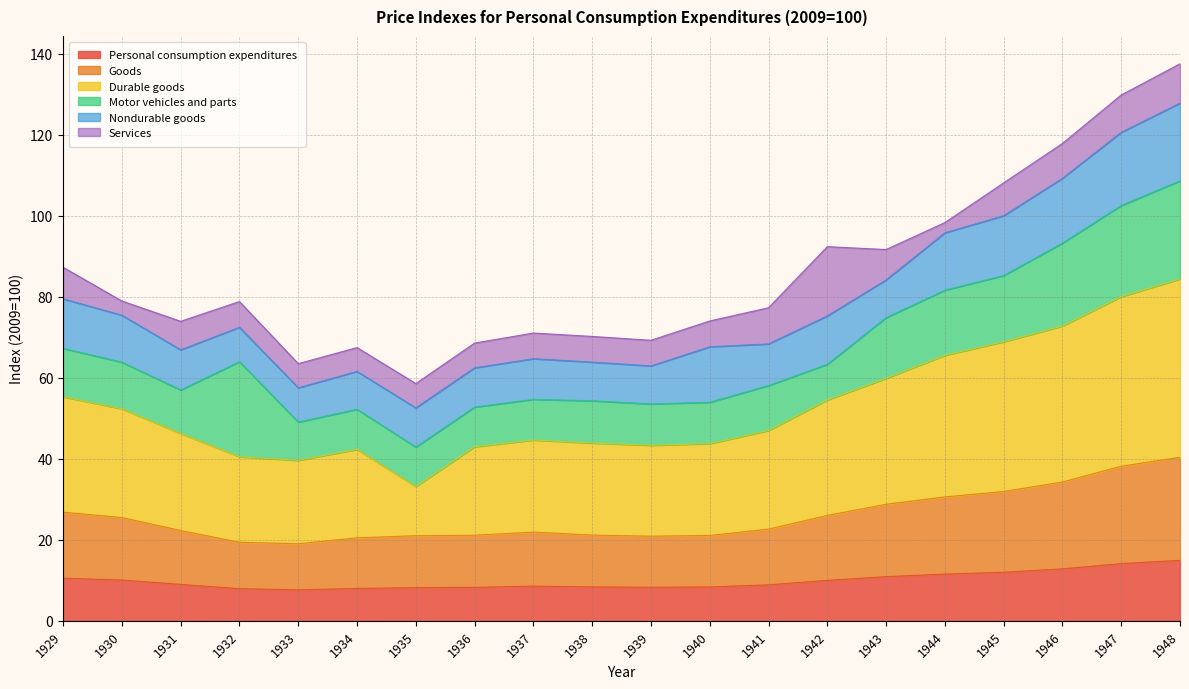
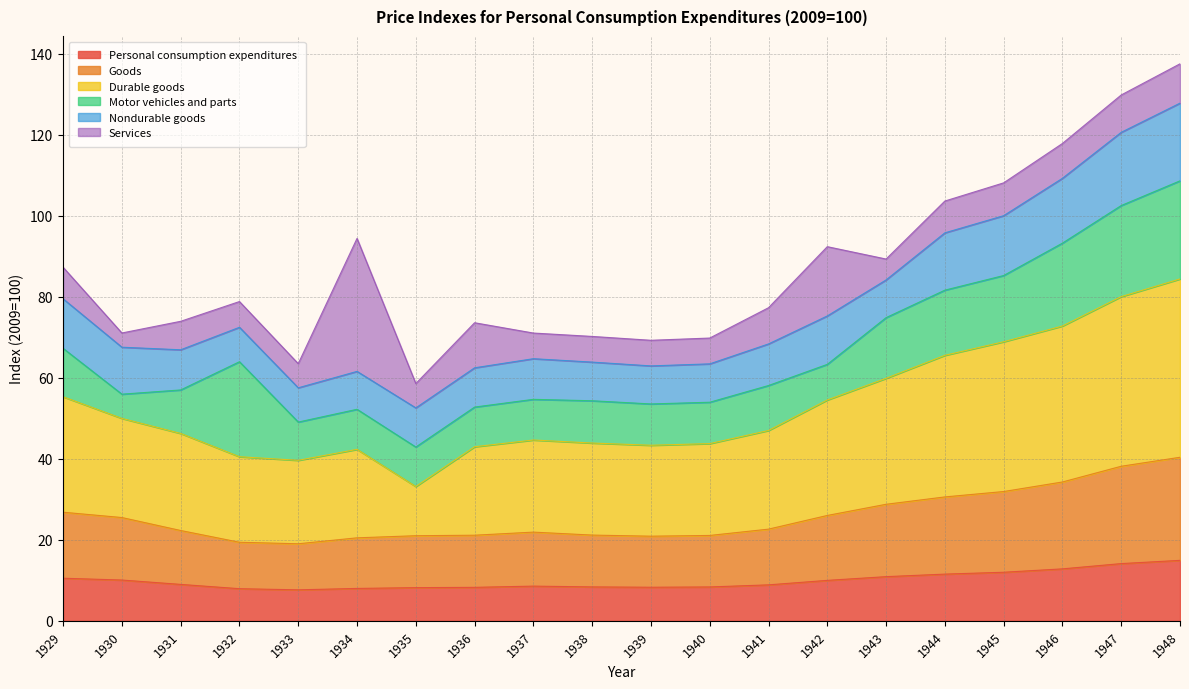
  {
    "Durable goods": {
      "1929": 29,
-     "1930": 27,
+     "1930": 24,
      "1931": 24,
      "1932": 21,
      "1933": 21,
      "1934": 22,
      "1935": 12,
      "1936": 22,
      "1937": 23,
      "1938": 23,
      "1939": 22,
      "1940": 23,
      "1941": 24,
      "1942": 29,
      "1943": 31,
      "1944": 35,
      "1945": 37,
      "1946": 38,
      "1947": 42,
      "1948": 44
    },
    "Motor vehicles and parts": {
      "1929": 12,
-     "1930": 12,
+     "1930": 6,
      "1931": 11,
      "1932": 23,
      "1933": 9,
      "1934": 10,
      "1935": 10,
      "1936": 10,
      "1937": 10,
      "1938": 10,
      "1939": 10,
      "1940": 10,
      "1941": 11,
      "1942": 9,
      "1943": 15,
      "1944": 16,
      "1945": 16,
      "1946": 20,
      "1947": 22,
      "1948": 24
    },
    "Nondurable goods": {
      "1929": 12,
      "1930": 12,
      "1931": 10,
      "1932": 9,
      "1933": 8,
      "1934": 9,
      "1935": 10,
      "1936": 10,
      "1937": 10,
      "1938": 10,
      "1939": 9,
-     "1940": 14,
+     "1940": 9,
      "1941": 10,
      "1942": 12,
      "1943": 9,
      "1944": 14,
      "1945": 15,
      "1946": 16,
      "1947": 18,
      "1948": 19
    },
    "Services": {
      "1929": 8,
      "1930": 4,
      "1931": 7,
      "1932": 6,
      "1933": 6,
-     "1934": 6,
+     "1934": 33,
      "1935": 6,
-     "1936": 6,
+     "1936": 11,
      "1937": 6,
      "1938": 6,
      "1939": 6,
      "1940": 6,
      "1941": 9,
      "1942": 17,
-     "1943": 8,
-     "1944": 3,
+     "1943": 5,
+     "1944": 8,
      "1945": 8,
      "1946": 9,
      "1947": 9,
      "1948": 10
    }
  }
